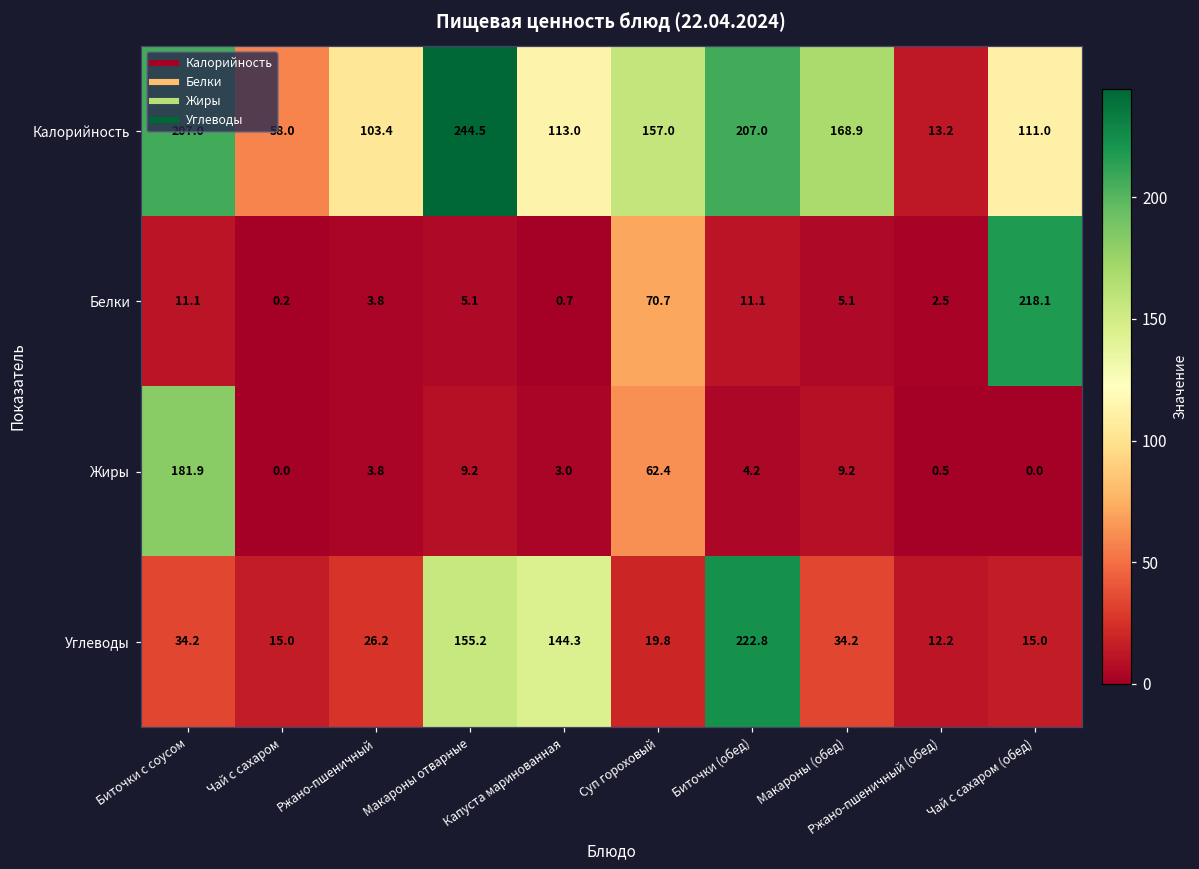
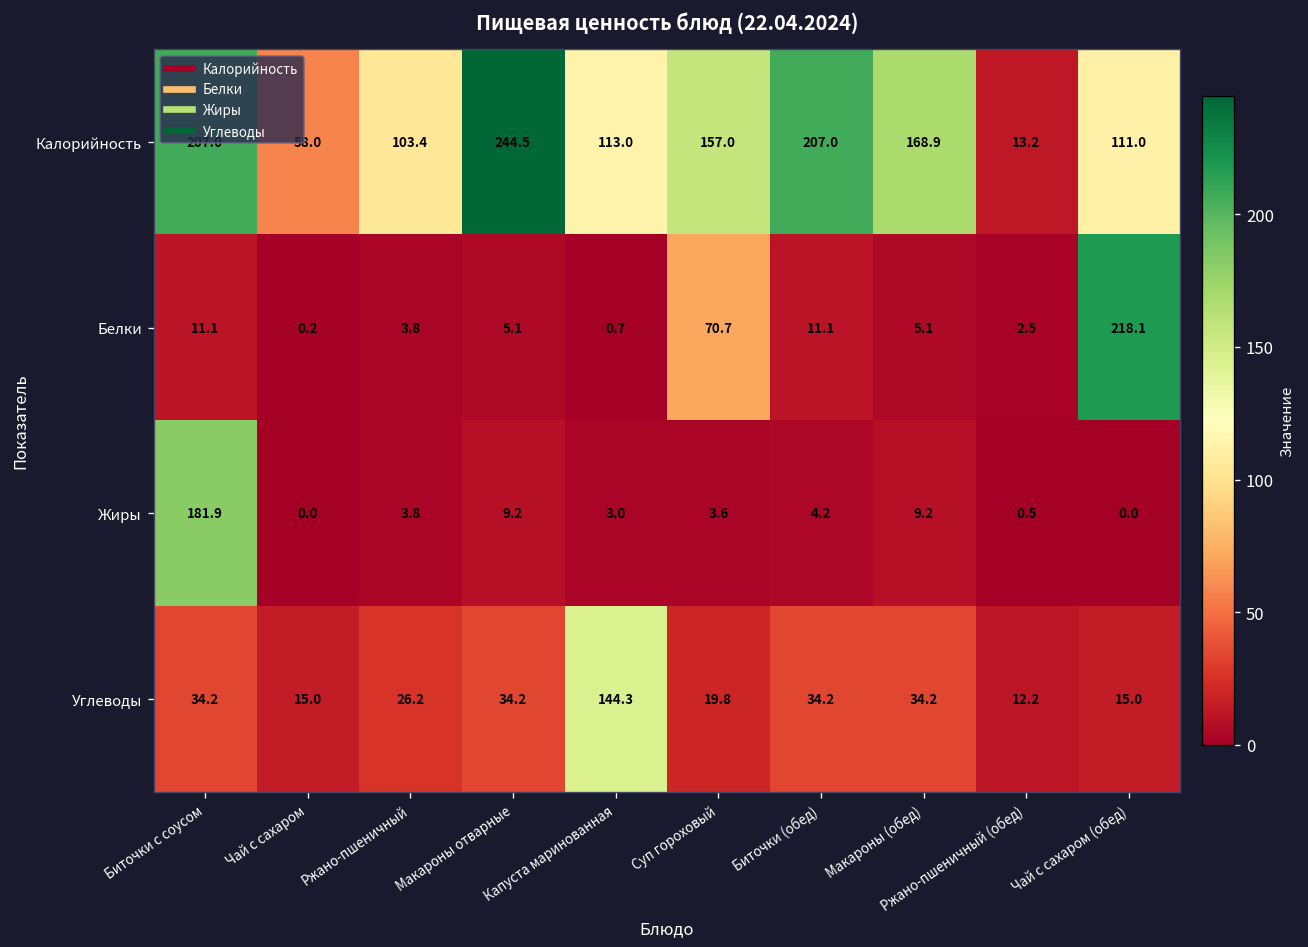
  {
    "Калорийность": {
      "Ржано-пшеничный": 103.4,
      "Макароны отварные": 244.5,
      "Капуста маринованная": 113.0,
      "Суп гороховый": 157.0,
      "Биточки (обед)": 207.0,
      "Макароны (обед)": 168.9,
      "Ржано-пшеничный (обед)": 13.2,
      "Чай с сахаром (обед)": 111.0
    },
    "Белки": {
      "Биточки с соусом": 11.1,
      "Чай с сахаром": 0.2,
      "Ржано-пшеничный": 3.8,
      "Макароны отварные": 5.1,
      "Капуста маринованная": 0.7,
      "Суп гороховый": 70.7,
      "Биточки (обед)": 11.1,
      "Макароны (обед)": 5.1,
      "Ржано-пшеничный (обед)": 2.5,
      "Чай с сахаром (обед)": 218.1
    },
    "Жиры": {
      "Биточки с соусом": 181.9,
      "Чай с сахаром": 0.0,
      "Ржано-пшеничный": 3.8,
      "Макароны отварные": 9.2,
      "Капуста маринованная": 3.0,
-     "Суп гороховый": 62.4,
+     "Суп гороховый": 3.6,
      "Биточки (обед)": 4.2,
      "Макароны (обед)": 9.2,
      "Ржано-пшеничный (обед)": 0.5,
      "Чай с сахаром (обед)": 0.0
    },
    "Углеводы": {
      "Биточки с соусом": 34.2,
      "Чай с сахаром": 15.0,
      "Ржано-пшеничный": 26.2,
-     "Макароны отварные": 155.2,
+     "Макароны отварные": 34.2,
      "Капуста маринованная": 144.3,
      "Суп гороховый": 19.8,
-     "Биточки (обед)": 222.8,
+     "Биточки (обед)": 34.2,
      "Макароны (обед)": 34.2,
      "Ржано-пшеничный (обед)": 12.2,
      "Чай с сахаром (обед)": 15.0
    }
  }
